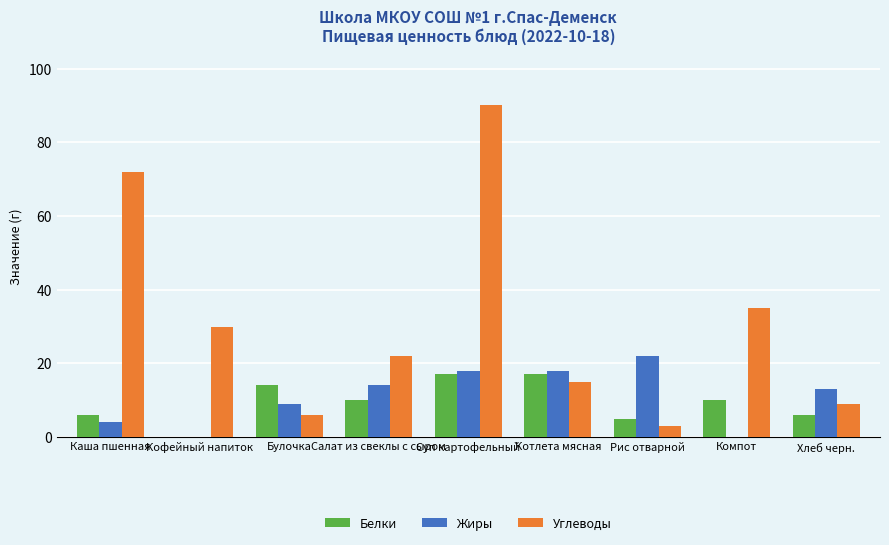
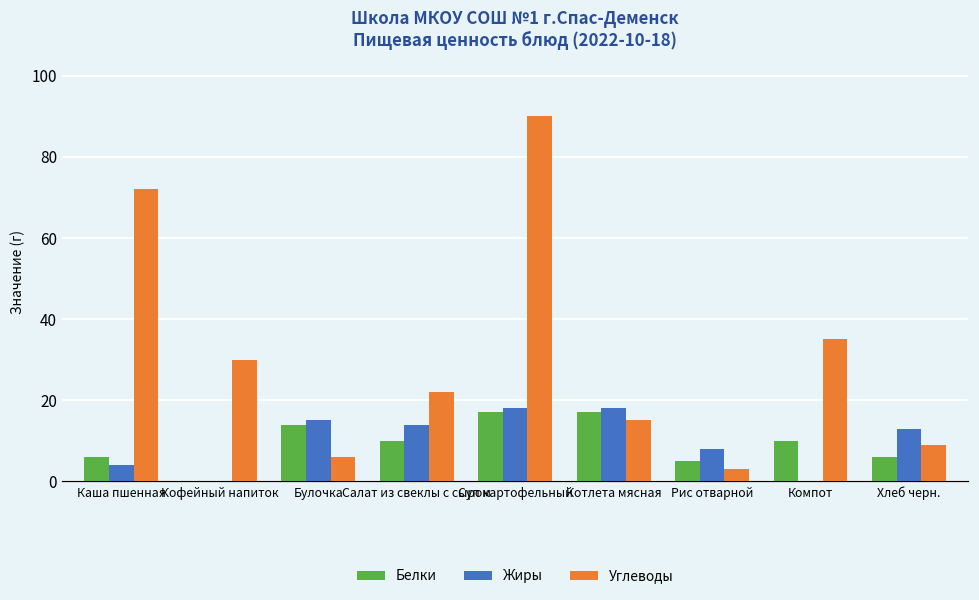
  {
    "Жиры": {
      "Каша пшенная": 4,
      "Кофейный напиток": 0,
-     "Булочка": 9,
+     "Булочка": 15,
      "Котлета мясная": 18,
-     "Рис отварной": 22,
+     "Рис отварной": 8,
      "Компот": 0,
      "Хлеб черн.": 13
    }
  }
